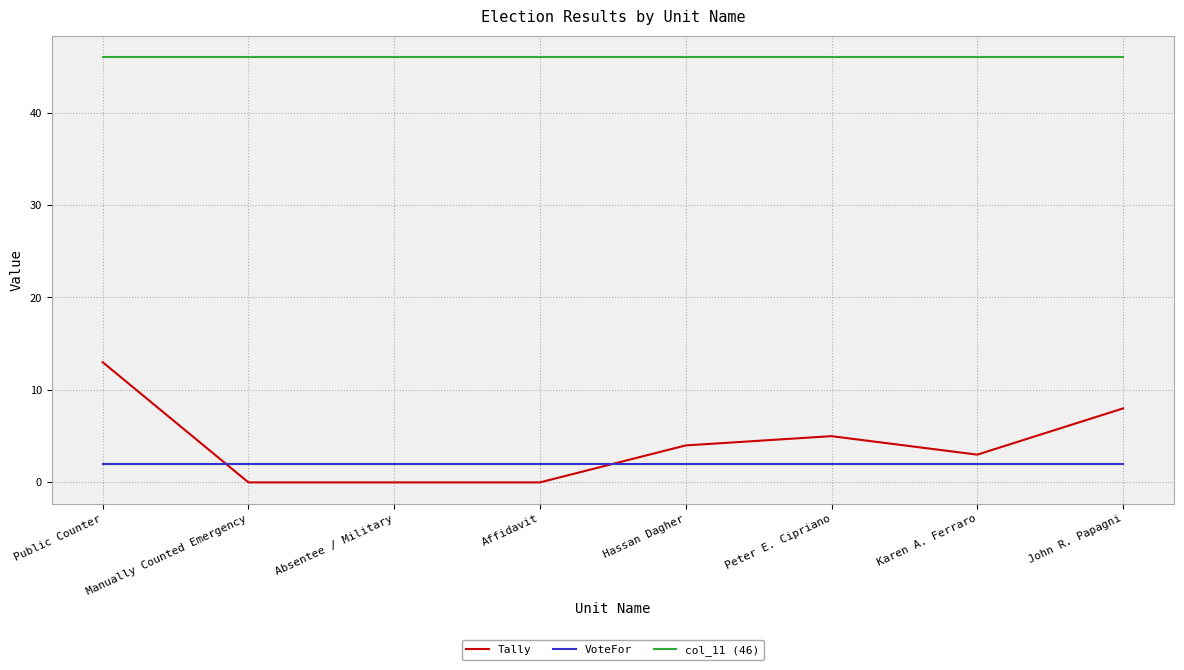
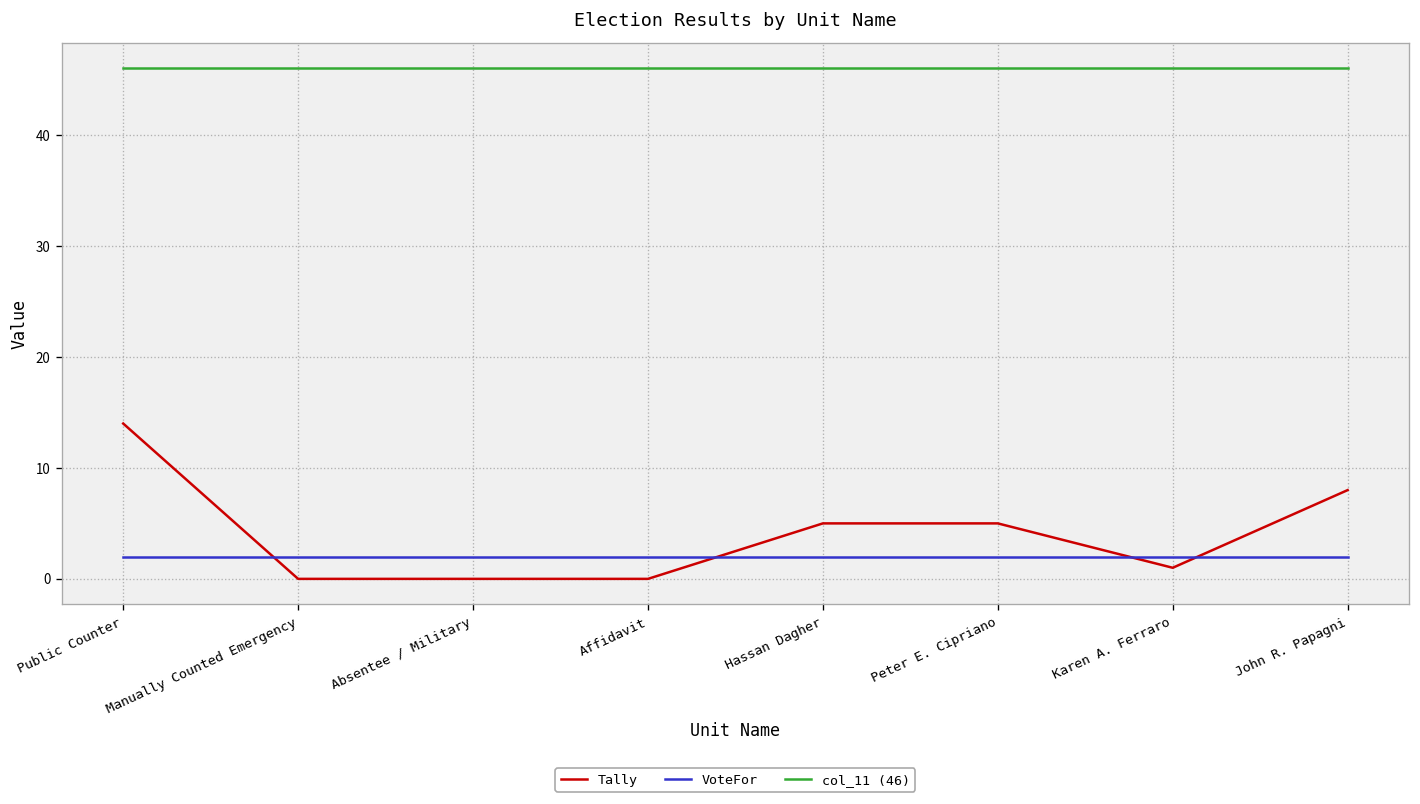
  {
    "Tally": {
-     "Public Counter": 13,
+     "Public Counter": 14,
      "Manually Counted Emergency": 0,
      "Absentee / Military": 0,
      "Affidavit": 0,
-     "Hassan Dagher": 4,
+     "Hassan Dagher": 5,
      "Peter E. Cipriano": 5,
-     "Karen A. Ferraro": 3,
+     "Karen A. Ferraro": 1,
      "John R. Papagni": 8
    },
    "VoteFor": {
      "Public Counter": 2,
      "Manually Counted Emergency": 2,
      "Absentee / Military": 2,
      "Affidavit": 2,
      "Hassan Dagher": 2,
      "Peter E. Cipriano": 2,
      "Karen A. Ferraro": 2,
      "John R. Papagni": 2
    },
    "col_11 (46)": {
      "Public Counter": 46,
      "Manually Counted Emergency": 46,
      "Absentee / Military": 46,
      "Affidavit": 46,
      "Hassan Dagher": 46,
      "Peter E. Cipriano": 46,
      "Karen A. Ferraro": 46,
      "John R. Papagni": 46
    }
  }
